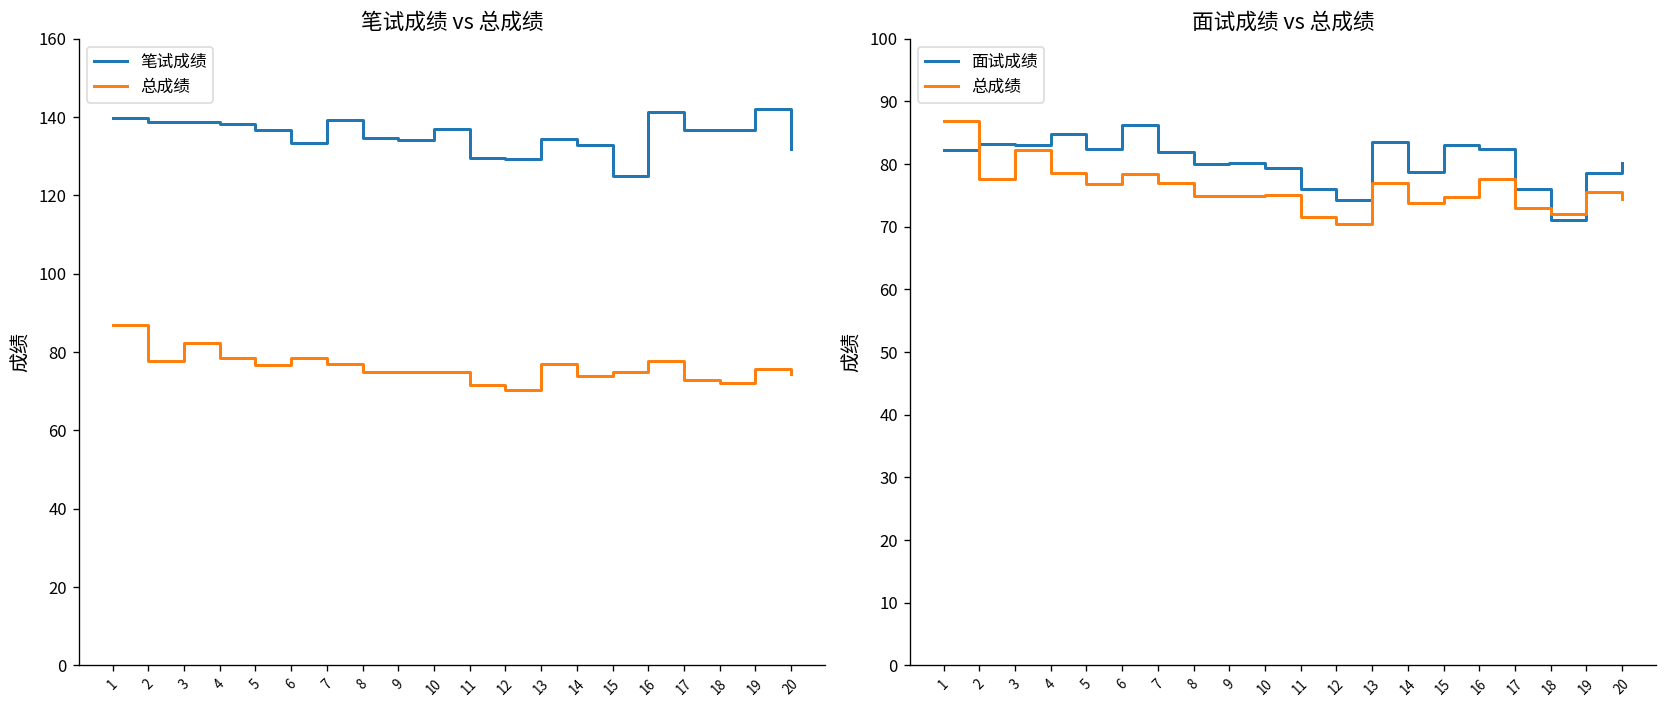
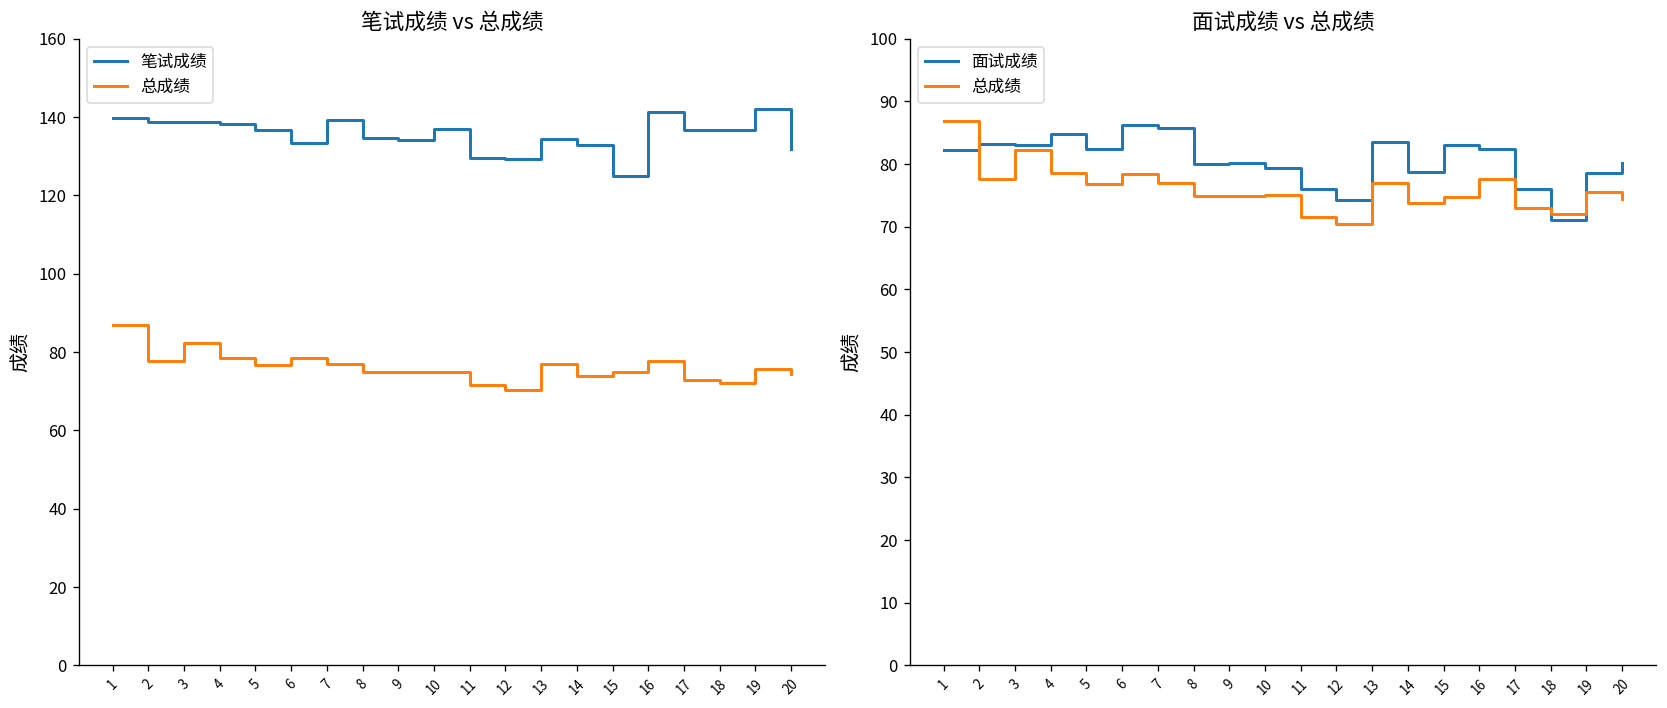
  {
    "笔试成绩 vs 总成绩": {
      "笔试成绩": {
        "1": 140,
        "2": 139,
        "3": 139,
        "4": 138,
        "5": 137,
        "6": 134,
        "7": 139,
        "8": 135,
        "9": 134,
        "10": 137,
        "11": 130,
        "12": 129,
        "13": 134,
        "14": 133,
        "15": 125,
        "16": 141,
        "17": 137,
        "18": 137,
        "19": 142,
        "20": 132
      },
      "总成绩": {
        "1": 87,
        "2": 78,
        "3": 82,
        "4": 79,
        "5": 77,
        "6": 78,
        "7": 77,
        "8": 75,
        "9": 75,
        "10": 75,
        "11": 72,
        "12": 70,
        "13": 77,
        "14": 74,
        "15": 75,
        "16": 78,
        "17": 73,
        "18": 72,
        "19": 76,
        "20": 75
      }
    },
    "面试成绩 vs 总成绩": {
      "面试成绩": {
        "1": 82,
        "2": 83,
        "3": 83,
        "4": 85,
        "5": 82,
        "6": 86,
-       "7": 82,
+       "7": 86,
        "8": 80,
        "9": 80,
        "10": 79,
        "11": 76,
        "12": 74,
        "13": 84,
        "14": 79,
        "15": 83,
        "16": 82,
        "17": 76,
        "18": 71,
        "19": 79,
        "20": 80
      },
      "总成绩": {
        "1": 87,
        "2": 78,
        "3": 82,
        "4": 79,
        "5": 77,
        "6": 78,
        "7": 77,
        "8": 75,
        "9": 75,
        "10": 75,
        "11": 72,
        "12": 70,
        "13": 77,
        "14": 74,
        "15": 75,
        "16": 78,
        "17": 73,
        "18": 72,
        "19": 76,
        "20": 75
      }
    }
  }
